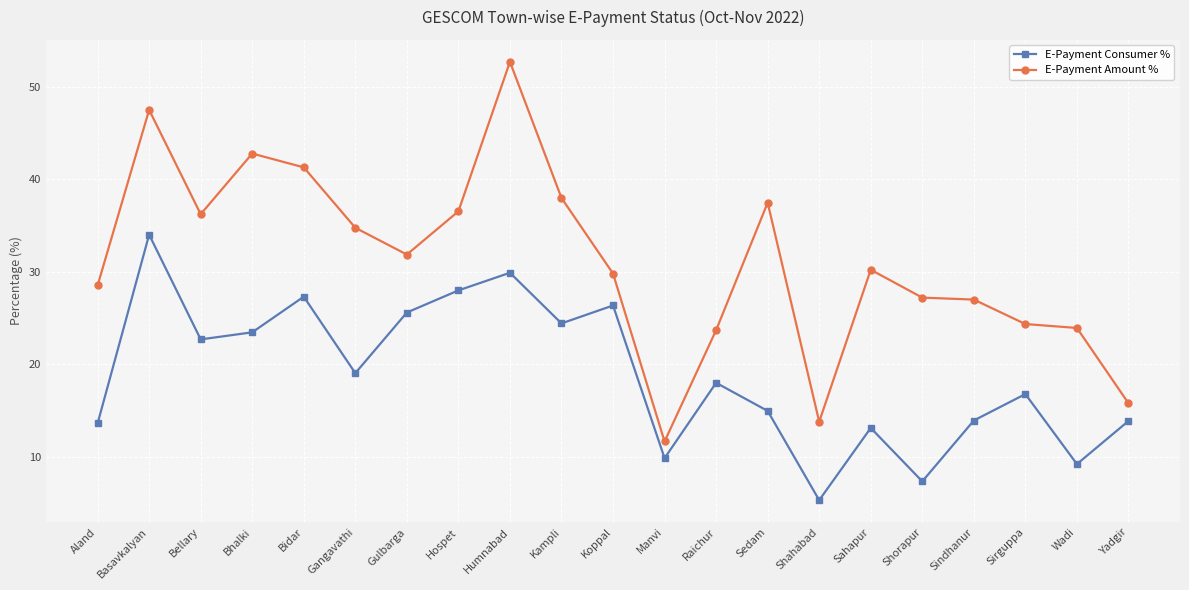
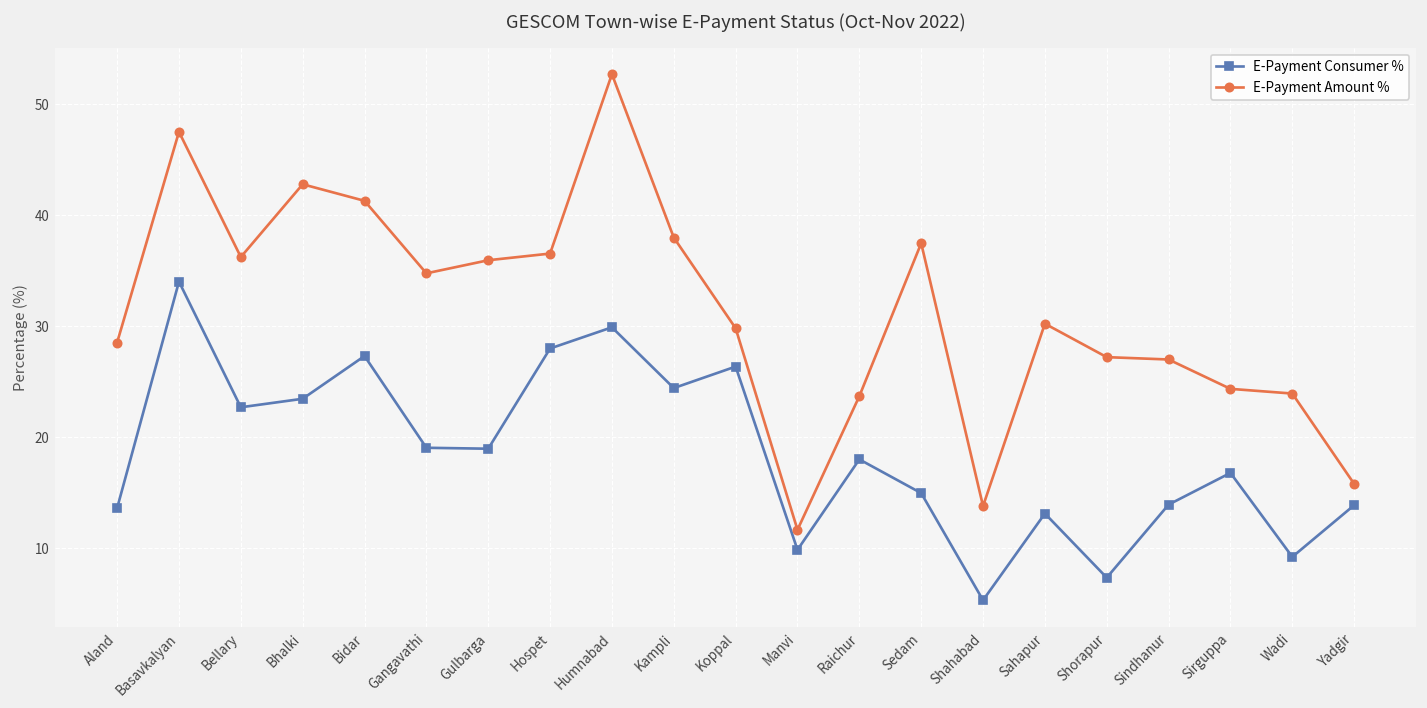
  {
    "E-Payment Consumer %": {
      "Aland": 14,
      "Basavkalyan": 34,
      "Bellary": 23,
      "Bhalki": 23,
      "Bidar": 27,
      "Gangavathi": 19,
-     "Gulbarga": 26,
+     "Gulbarga": 19,
      "Hospet": 28,
      "Humnabad": 30,
      "Kampli": 24,
      "Koppal": 26,
      "Manvi": 10,
      "Raichur": 18,
      "Sedam": 15,
      "Shahabad": 5,
      "Sahapur": 13,
      "Shorapur": 7,
      "Sindhanur": 14,
      "Sirguppa": 17,
      "Wadi": 9,
      "Yadgir": 14
    },
    "E-Payment Amount %": {
      "Aland": 29,
      "Basavkalyan": 47,
      "Bellary": 36,
      "Bhalki": 43,
      "Bidar": 41,
      "Gangavathi": 35,
-     "Gulbarga": 32,
+     "Gulbarga": 36,
      "Hospet": 37,
      "Humnabad": 53,
      "Kampli": 38,
      "Koppal": 30,
      "Manvi": 12,
      "Raichur": 24,
      "Sedam": 37,
      "Shahabad": 14,
      "Sahapur": 30,
      "Shorapur": 27,
      "Sindhanur": 27,
      "Sirguppa": 24,
      "Wadi": 24,
      "Yadgir": 16
    }
  }
